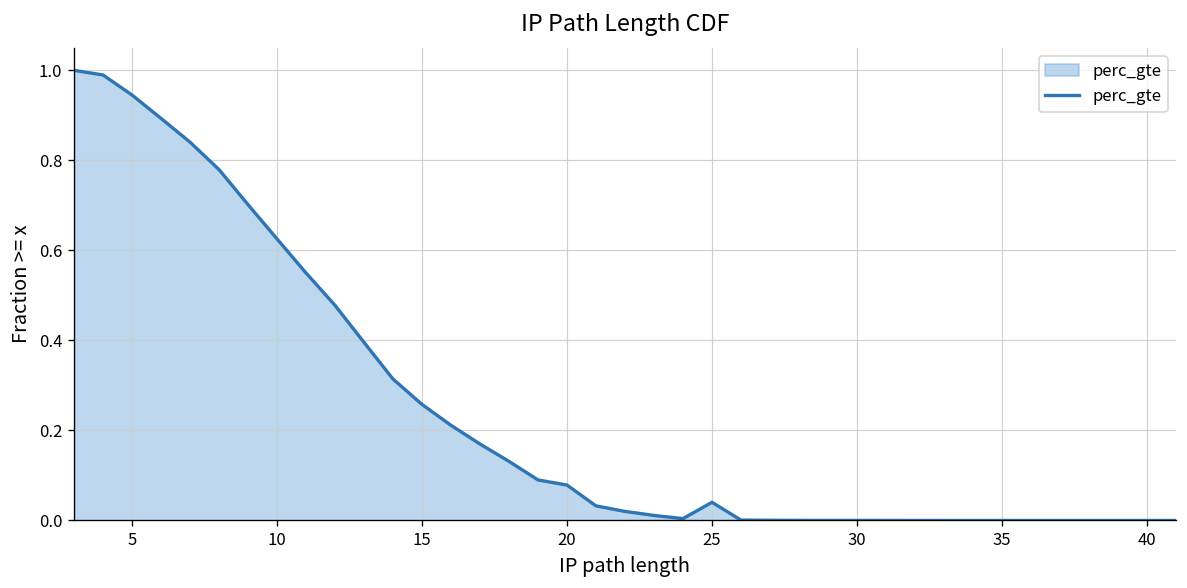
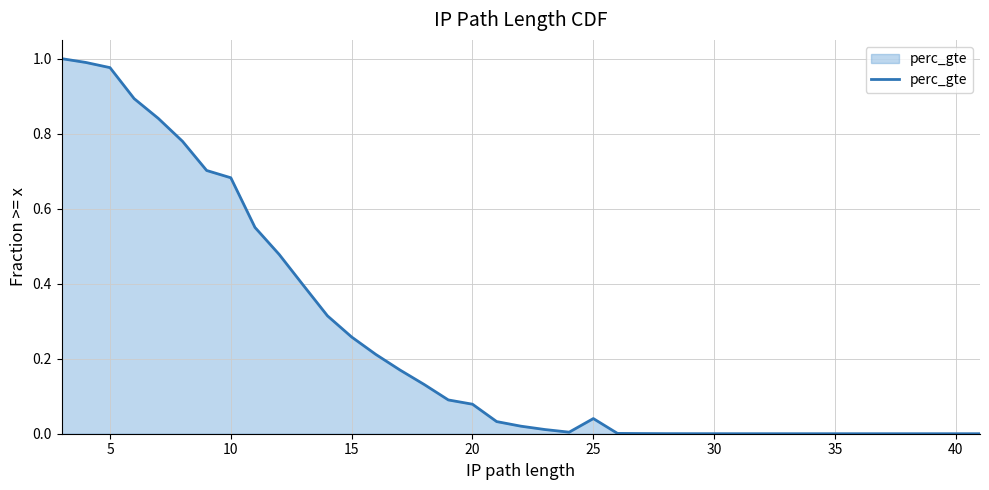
  {
-   "5": 0.95,
-   "10": 0.63,
+   "5": 0.98,
+   "10": 0.68,
    "15": 0.26,
    "20": 0.08,
    "25": 0.04,
    "30": 0.00,
    "35": 0.00
  }
